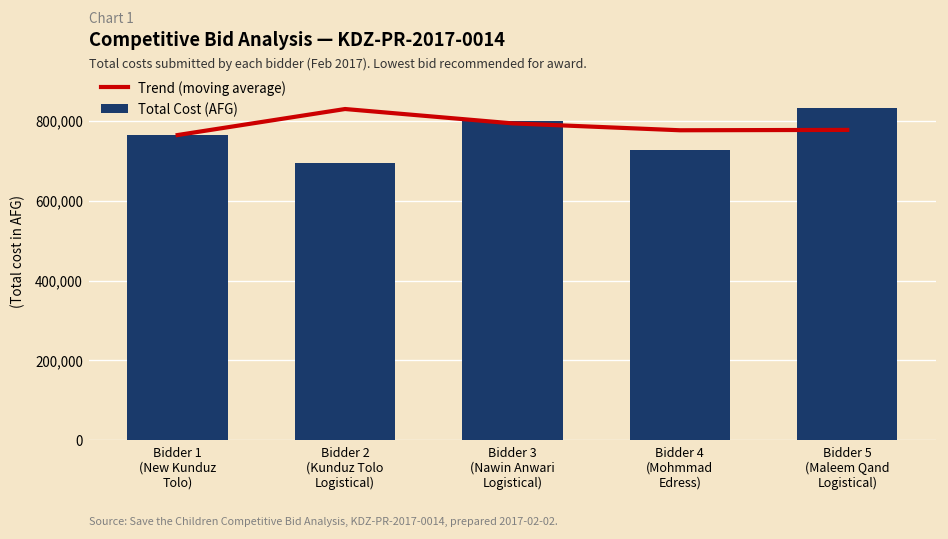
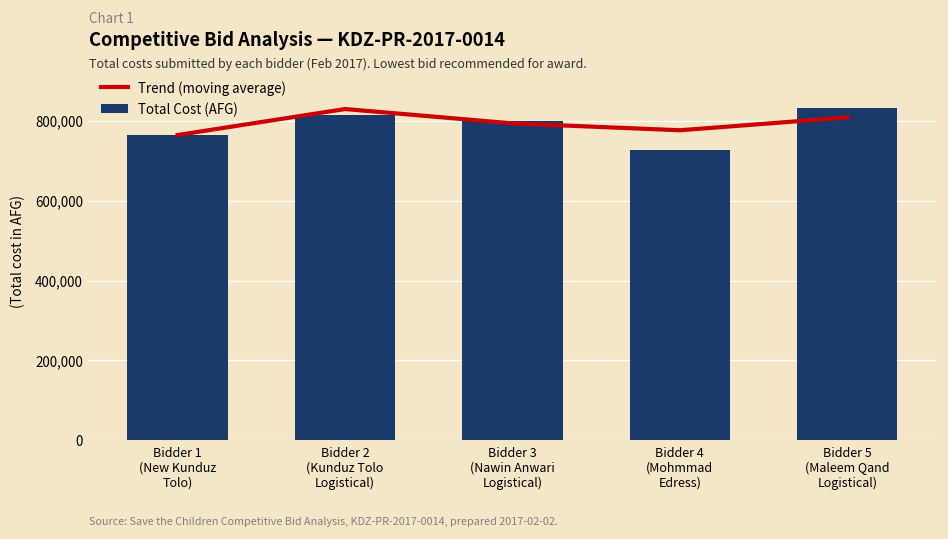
  {
    "Trend (moving average)": {
      "Bidder 1 (New Kunduz Tolo)": "760,000",
      "Bidder 2 (Kunduz Tolo Logistical)": "830,000",
      "Bidder 3 (Nawin Anwari Logistical)": "790,000",
      "Bidder 4 (Mohmmad Edress)": "780,000",
-     "Bidder 5 (Maleem Qand Logistical)": "780,000"
+     "Bidder 5 (Maleem Qand Logistical)": "810,000"
    },
    "Total Cost (AFG)": {
      "Bidder 1 (New Kunduz Tolo)": "760,000",
-     "Bidder 2 (Kunduz Tolo Logistical)": "700,000",
+     "Bidder 2 (Kunduz Tolo Logistical)": "820,000",
      "Bidder 3 (Nawin Anwari Logistical)": "800,000",
      "Bidder 4 (Mohmmad Edress)": "730,000",
      "Bidder 5 (Maleem Qand Logistical)": "830,000"
    }
  }
